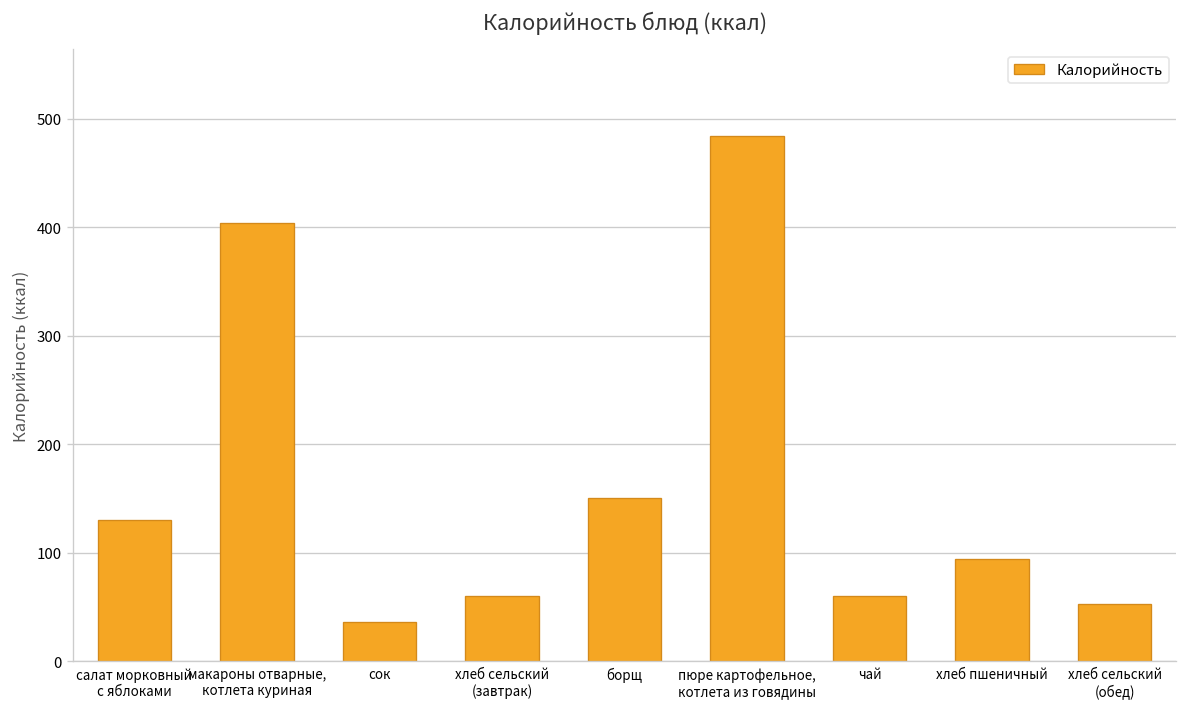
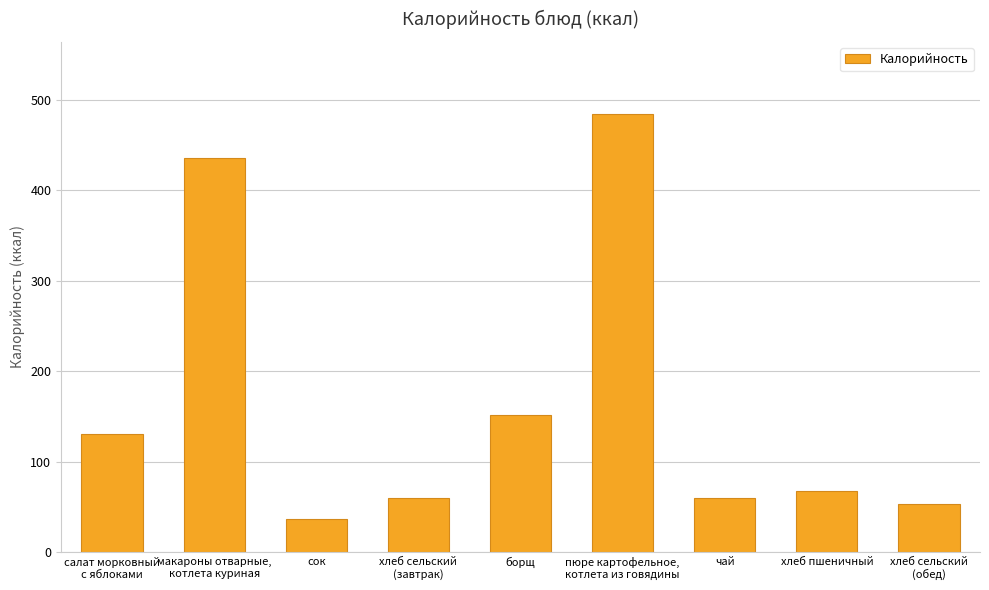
  {
    "салат морковный с яблоками": 130,
-   "макароны отварные, котлета куриная": 400,
+   "макароны отварные, котлета куриная": 440,
    "сок": 40,
    "хлеб сельский (завтрак)": 60,
    "борщ": 150,
    "пюре картофельное, котлета из говядины": 480,
    "чай": 60,
-   "хлеб пшеничный": 90,
+   "хлеб пшеничный": 70,
    "хлеб сельский (обед)": 50
  }
